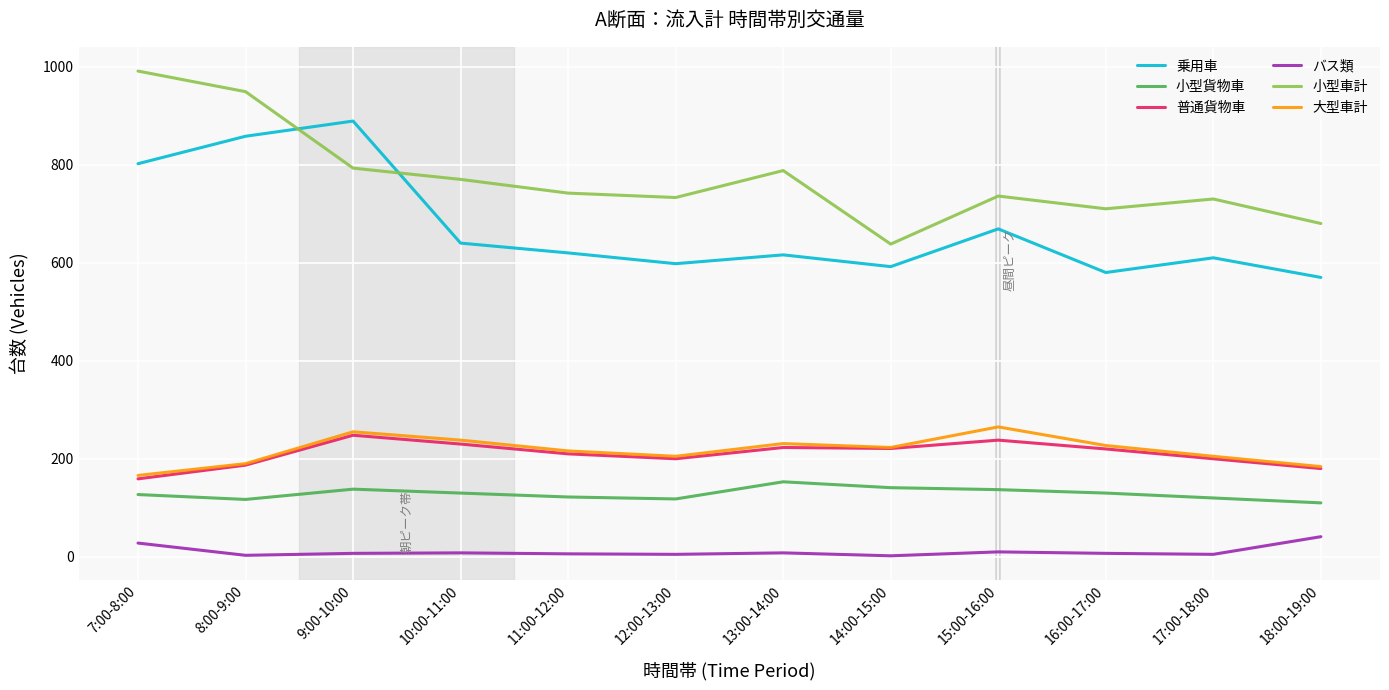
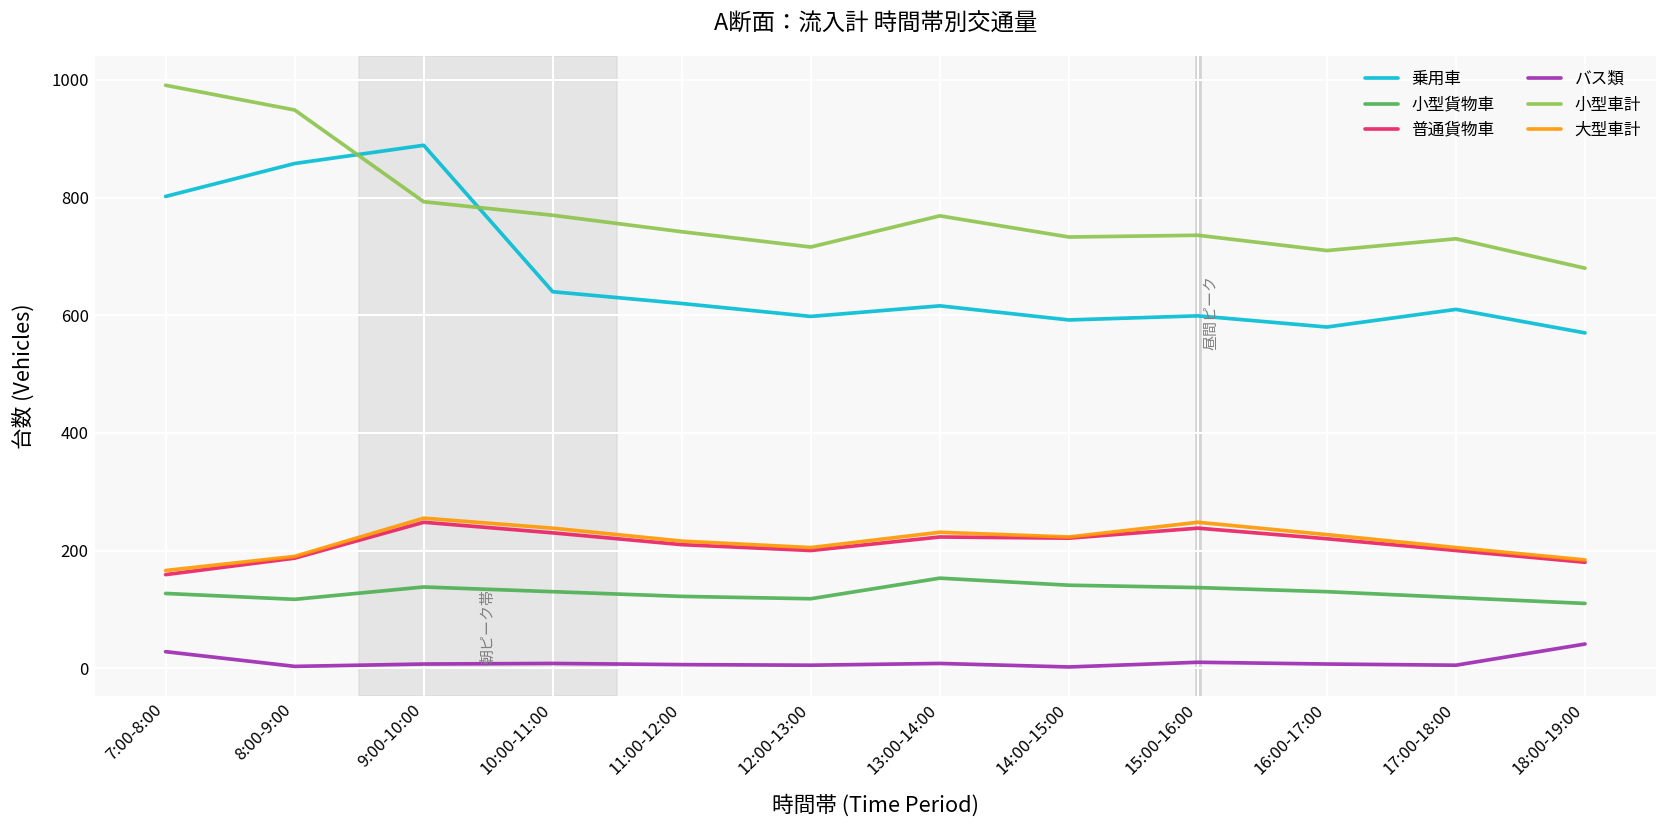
  {
    "乗用車": {
      "7:00-8:00": 800,
      "8:00-9:00": 860,
      "11:00-12:00": 620,
      "12:00-13:00": 600,
      "13:00-14:00": 620,
      "14:00-15:00": 590,
-     "15:00-16:00": 670,
+     "15:00-16:00": 600,
      "16:00-17:00": 580,
      "17:00-18:00": 610,
      "18:00-19:00": 570
    },
    "小型貨物車": {
      "7:00-8:00": 130,
      "8:00-9:00": 120,
      "11:00-12:00": 120,
      "12:00-13:00": 120,
      "13:00-14:00": 150,
      "14:00-15:00": 140,
      "15:00-16:00": 140,
      "16:00-17:00": 130,
      "17:00-18:00": 120,
      "18:00-19:00": 110
    },
    "普通貨物車": {
      "7:00-8:00": 160,
      "11:00-12:00": 210,
      "13:00-14:00": 220,
      "15:00-16:00": 240,
      "16:00-17:00": 220
    },
    "バス類": {
      "7:00-8:00": 30,
      "8:00-9:00": 0,
      "11:00-12:00": 10,
      "12:00-13:00": 10,
      "13:00-14:00": 10,
      "14:00-15:00": 0,
      "15:00-16:00": 10,
      "16:00-17:00": 10,
      "17:00-18:00": 10,
      "18:00-19:00": 40
    },
    "小型車計": {
      "7:00-8:00": 990,
      "8:00-9:00": 950,
      "11:00-12:00": 740,
-     "12:00-13:00": 730,
-     "13:00-14:00": 790,
-     "14:00-15:00": 640,
+     "12:00-13:00": 720,
+     "13:00-14:00": 770,
+     "14:00-15:00": 730,
      "15:00-16:00": 740,
      "16:00-17:00": 710,
      "17:00-18:00": 730,
      "18:00-19:00": 680
    },
    "大型車計": {
      "7:00-8:00": 170,
      "11:00-12:00": 220,
      "13:00-14:00": 230,
-     "15:00-16:00": 270,
+     "15:00-16:00": 250,
      "16:00-17:00": 230
    }
  }
